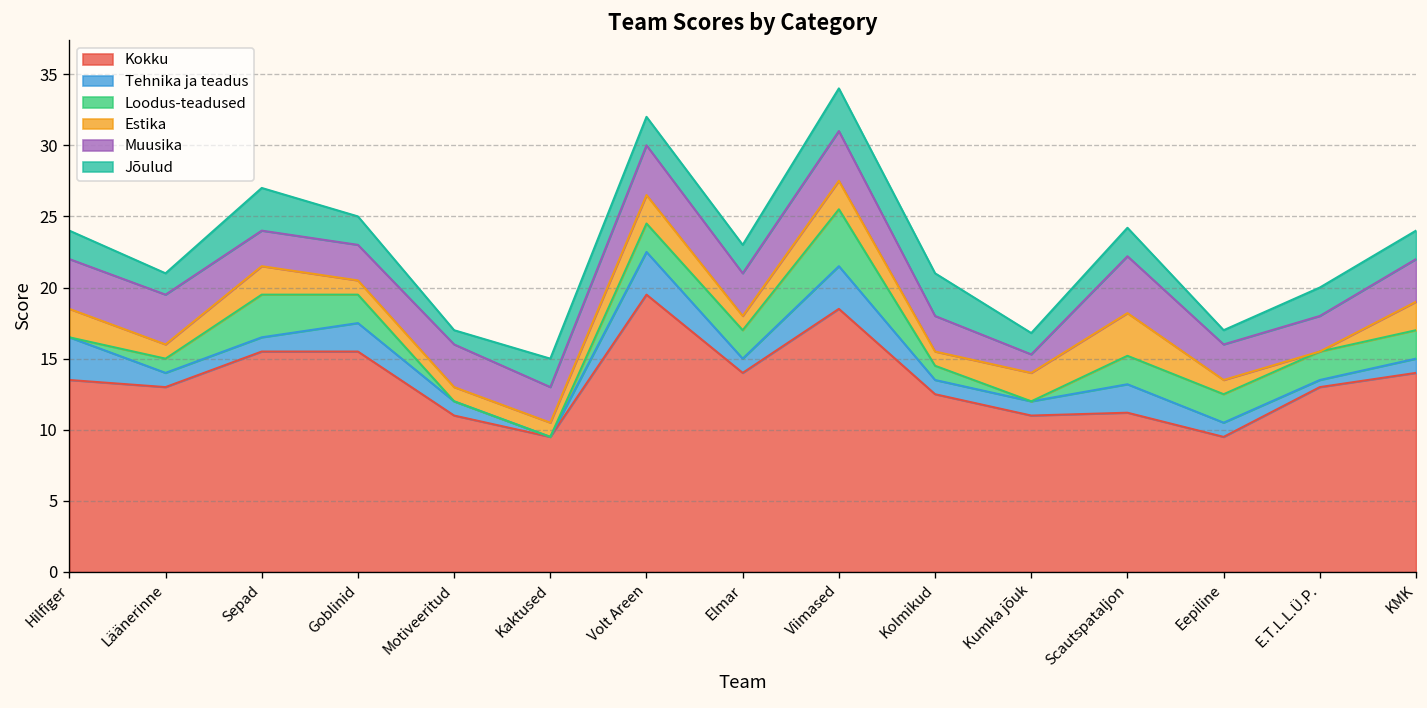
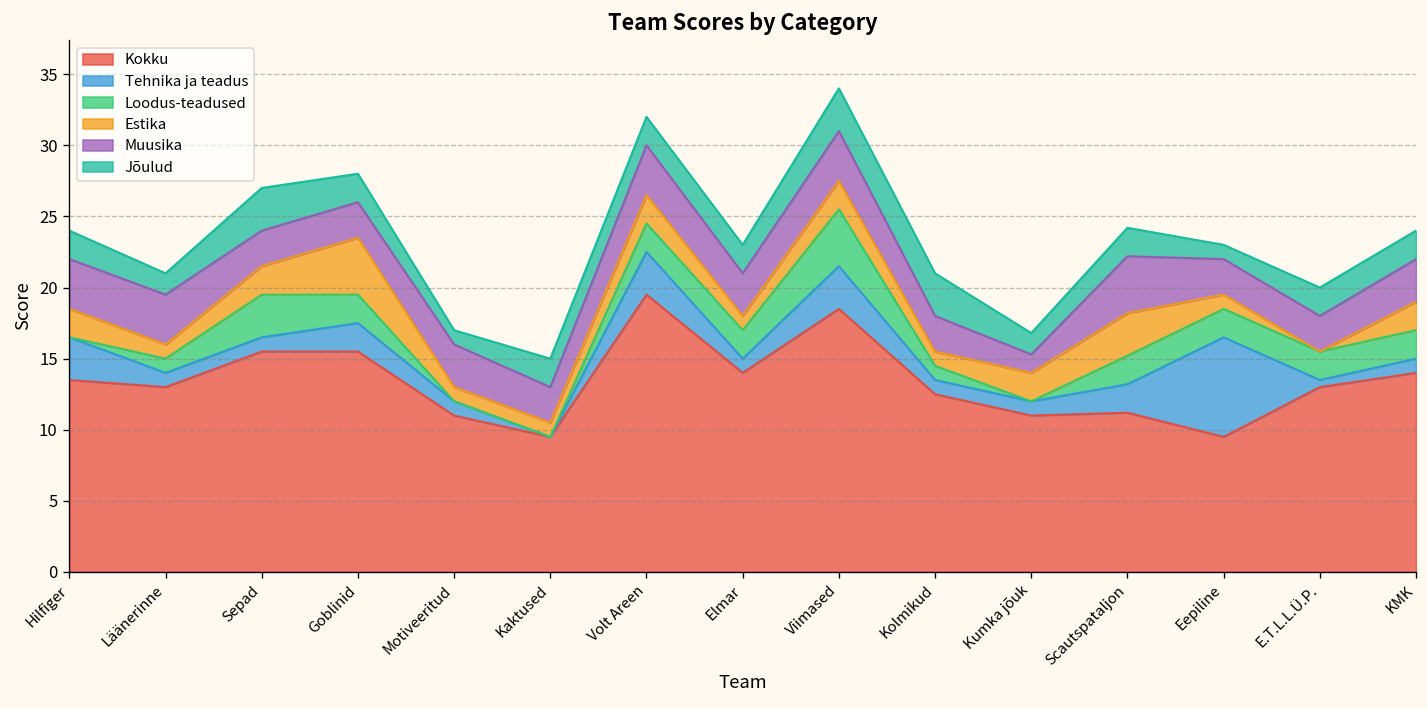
  {
    "Kokku": {
      "Hilfiger": 13.5,
      "Läänerinne": 13,
      "Sepad": 15.5,
      "Goblinid": 15.5,
      "Motiveeritud": 11,
      "Volt Areen": 19.5,
      "Elmar": 14,
      "Viimased": 18.5,
      "Kolmikud": 12.5,
      "Kumka jõuk": 11,
      "Scautspataljon": 11,
      "Eepiline": 9.5,
      "E.T.L.L.Ü.P.": 13,
      "KMK": 14
    },
    "Tehnika ja teadus": {
      "Läänerinne": 1,
      "Sepad": 1,
      "Goblinid": 2,
      "Volt Areen": 3,
      "Elmar": 1,
      "Viimased": 3,
      "Kolmikud": 1,
      "Scautspataljon": 2,
-     "Eepiline": 1,
+     "Eepiline": 7,
      "E.T.L.L.Ü.P.": 0.5,
      "KMK": 1
    },
    "Estika": {
      "Hilfiger": 2,
      "Läänerinne": 1,
      "Sepad": 2,
-     "Goblinid": 1,
+     "Goblinid": 4,
      "Motiveeritud": 1,
      "Kaktused": 1,
      "Volt Areen": 2,
      "Elmar": 1,
      "Viimased": 2,
      "Kolmikud": 1,
      "Kumka jõuk": 2,
      "Scautspataljon": 3,
      "Eepiline": 1,
      "KMK": 2
    },
    "Muusika": {
      "Hilfiger": 3.5,
      "Läänerinne": 3.5,
      "Sepad": 2.5,
      "Goblinid": 2.5,
      "Motiveeritud": 3,
      "Kaktused": 2.5,
      "Volt Areen": 3.5,
      "Elmar": 3,
      "Viimased": 3.5,
      "Kolmikud": 2.5,
      "Kumka jõuk": 1.3,
      "Scautspataljon": 4,
      "Eepiline": 2.5,
      "E.T.L.L.Ü.P.": 2.5,
      "KMK": 3
    }
  }
